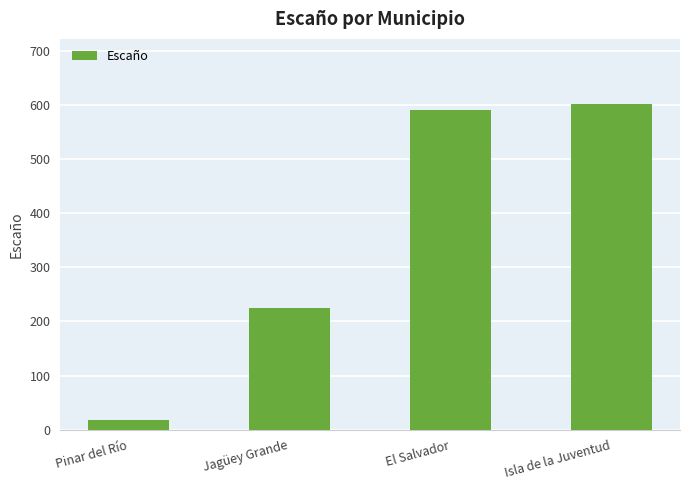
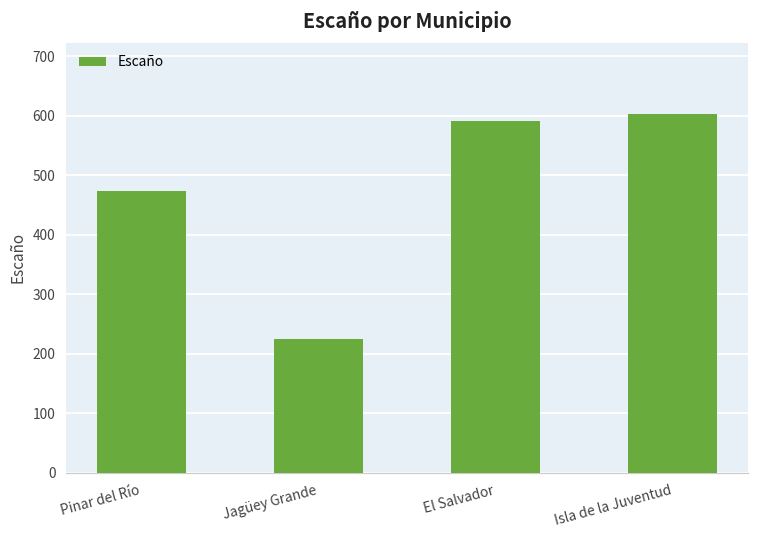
  {
-   "Pinar del Río": 20,
+   "Pinar del Río": 470,
    "Jagüey Grande": 230,
    "El Salvador": 590,
    "Isla de la Juventud": 600
  }
